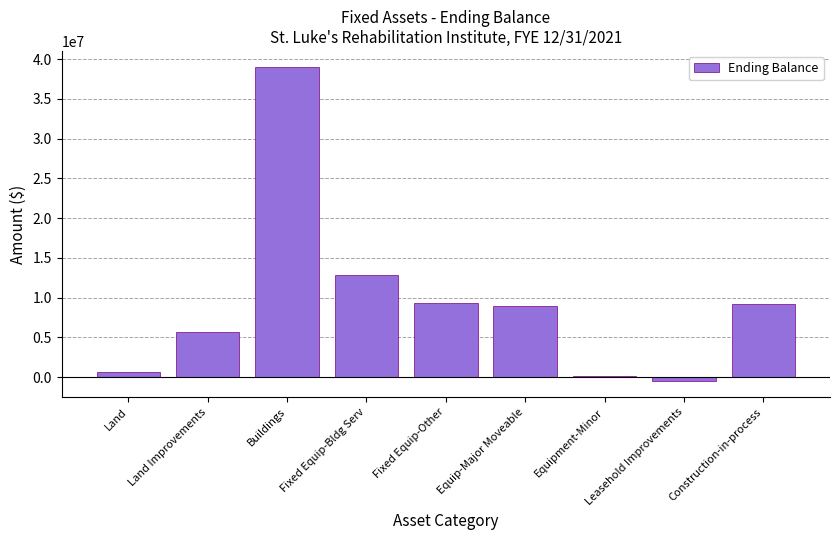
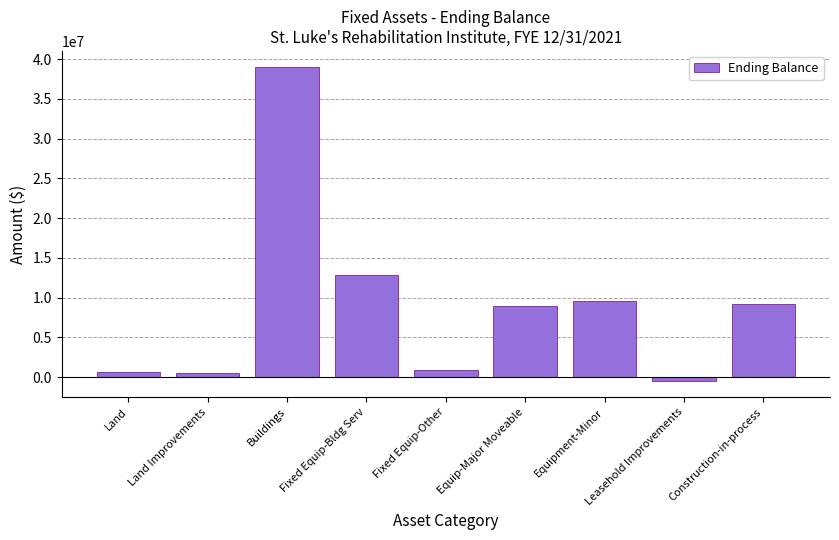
  {
    "Land": 1000000,
-   "Land Improvements": 6000000,
+   "Land Improvements": 1000000,
    "Buildings": 39000000,
    "Fixed Equip-Bldg Serv": 13000000,
-   "Fixed Equip-Other": 9000000,
+   "Fixed Equip-Other": 1000000,
    "Equip-Major Moveable": 9000000,
-   "Equipment-Minor": 0,
+   "Equipment-Minor": 10000000,
    "Leasehold Improvements": -1000000,
    "Construction-in-process": 9000000
  }
